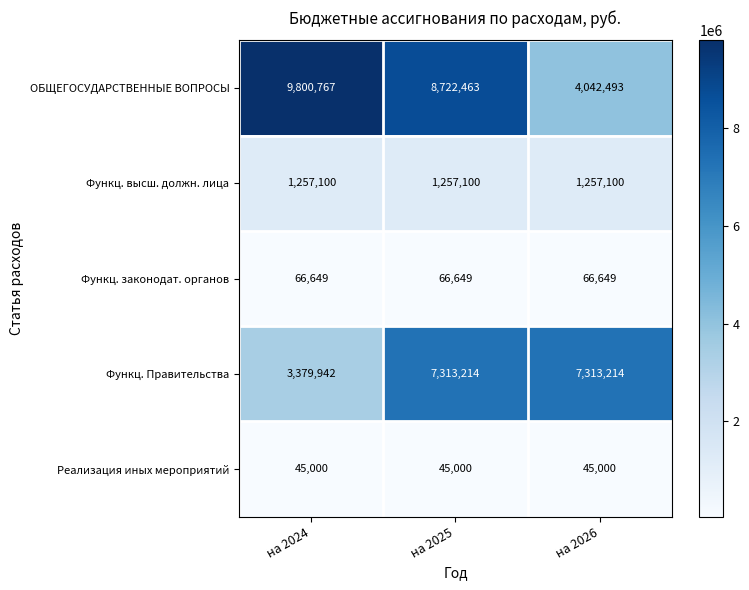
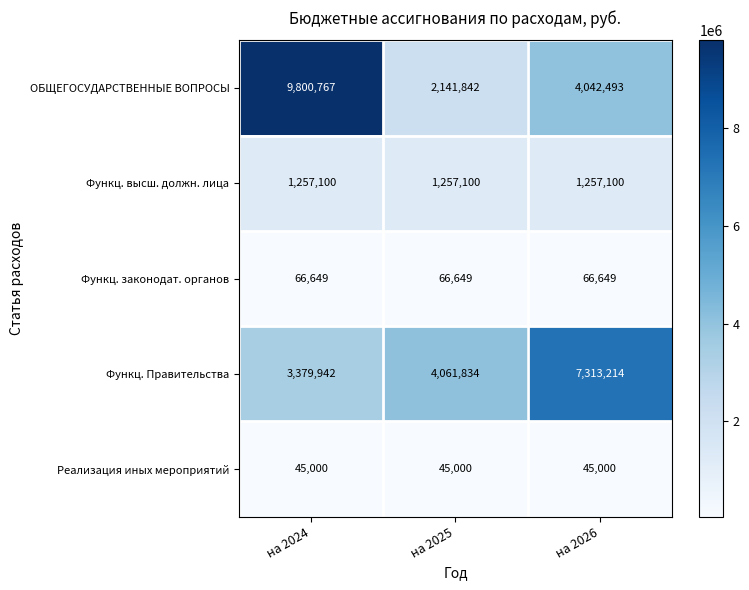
  {
    "ОБЩЕГОСУДАРСТВЕННЫЕ ВОПРОСЫ": {
      "на 2024": "9,800,767",
-     "на 2025": "8,722,463",
+     "на 2025": "2,141,842",
      "на 2026": "4,042,493"
    },
    "Функц. высш. должн. лица": {
      "на 2024": "1,257,100",
      "на 2025": "1,257,100",
      "на 2026": "1,257,100"
    },
    "Функц. законодат. органов": {
      "на 2024": "66,649",
      "на 2025": "66,649",
      "на 2026": "66,649"
    },
    "Функц. Правительства": {
      "на 2024": "3,379,942",
-     "на 2025": "7,313,214",
+     "на 2025": "4,061,834",
      "на 2026": "7,313,214"
    },
    "Реализация иных мероприятий": {
      "на 2024": "45,000",
      "на 2025": "45,000",
      "на 2026": "45,000"
    }
  }
